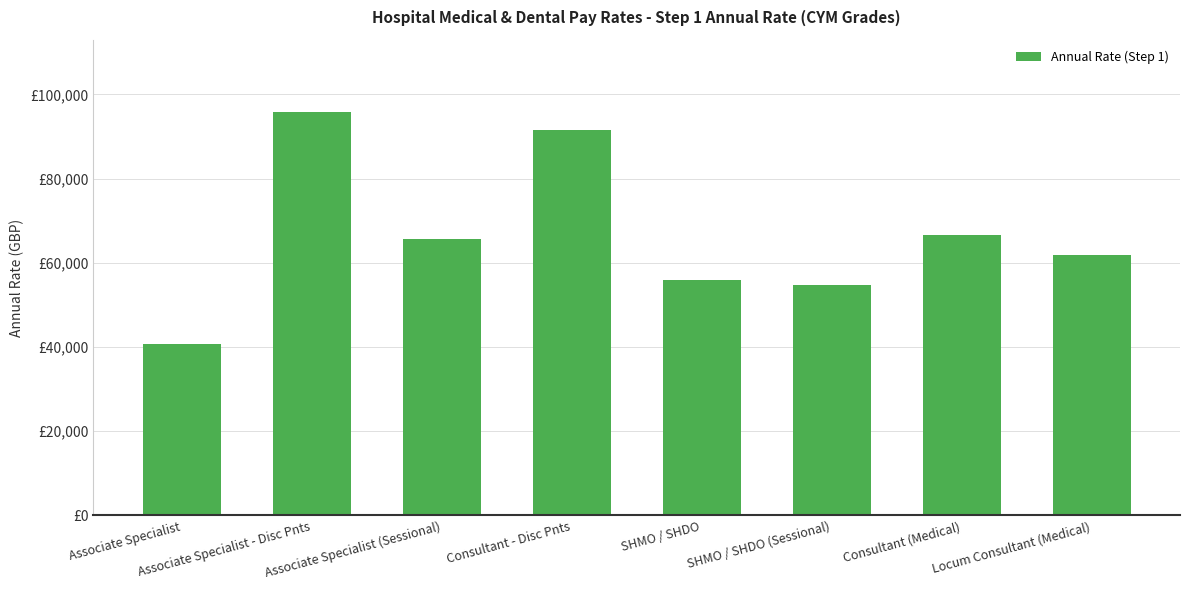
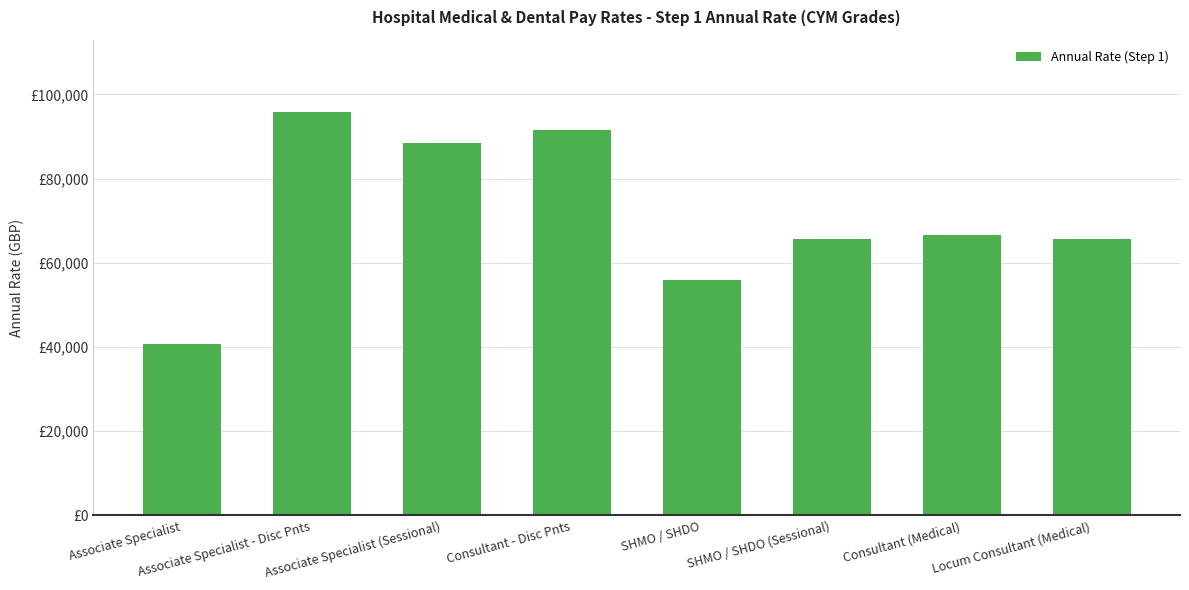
  {
    "Associate Specialist": "£41,000",
    "Associate Specialist - Disc Pnts": "£96,000",
-   "Associate Specialist (Sessional)": "£66,000",
+   "Associate Specialist (Sessional)": "£88,000",
    "Consultant - Disc Pnts": "£92,000",
    "SHMO / SHDO": "£56,000",
-   "SHMO / SHDO (Sessional)": "£55,000",
+   "SHMO / SHDO (Sessional)": "£66,000",
    "Consultant (Medical)": "£67,000",
-   "Locum Consultant (Medical)": "£62,000"
+   "Locum Consultant (Medical)": "£66,000"
  }
